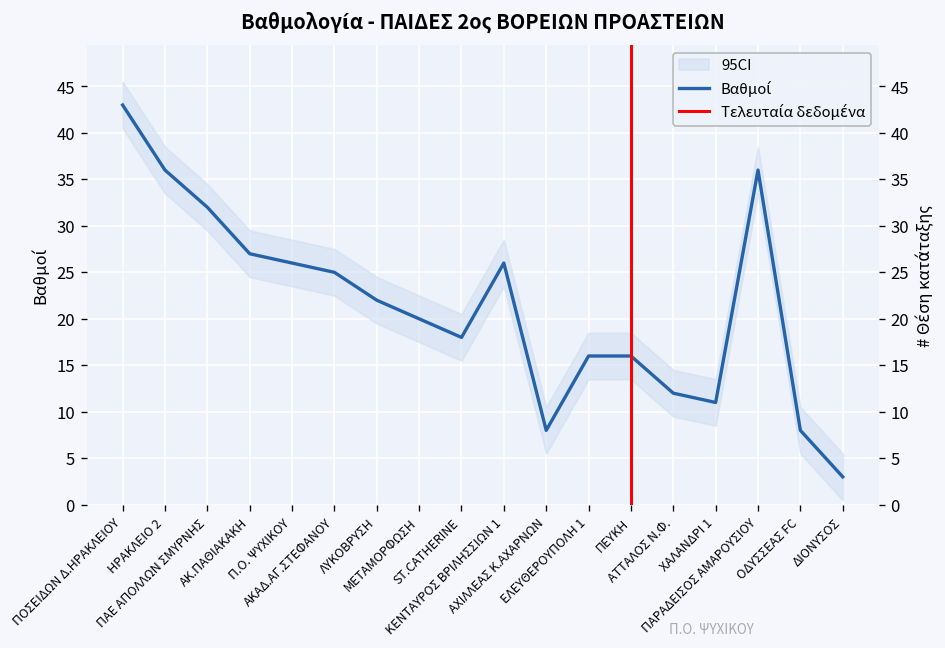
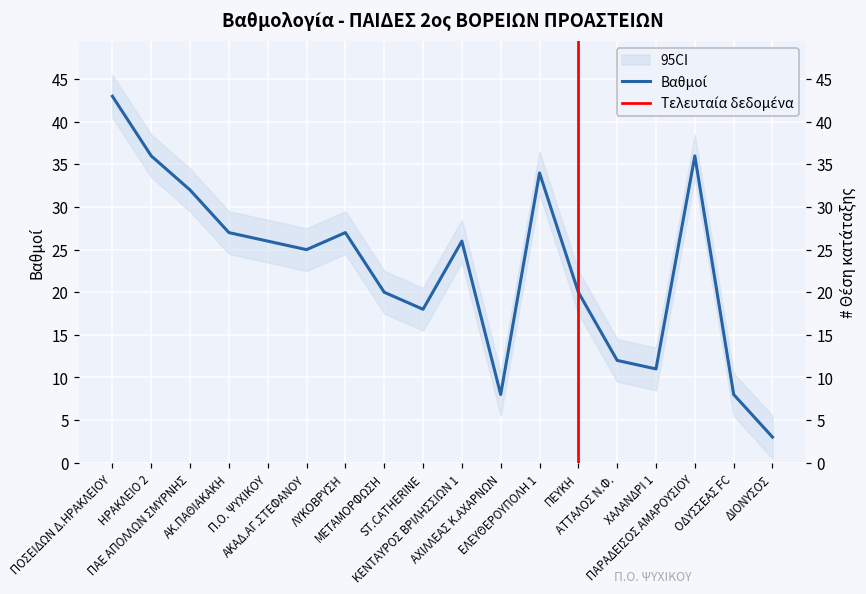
  {
    "Βαθμοί": {
      "ΠΟΣΕΙΔΩΝ Δ.ΗΡΑΚΛΕΙΟΥ": 43,
      "ΗΡΑΚΛΕΙΟ 2": 36,
      "ΠΑΕ ΑΠΟΛΛΩΝ ΣΜΥΡΝΗΣ": 32,
      "ΑΚ.ΠΑΘΙΑΚΑΚΗ": 27,
      "Π.Ο. ΨΥΧΙΚΟΥ": 26,
      "ΑΚΑΔ.ΑΓ.ΣΤΕΦΑΝΟΥ": 25,
-     "ΛΥΚΟΒΡΥΣΗ": 22,
+     "ΛΥΚΟΒΡΥΣΗ": 27,
      "ΜΕΤΑΜΟΡΦΩΣΗ": 20,
      "ST.CATHERINE": 18,
      "ΚΕΝΤΑΥΡΟΣ ΒΡΙΛΗΣΣΙΩΝ 1": 26,
      "ΑΧΙΛΛΕΑΣ Κ.ΑΧΑΡΝΩΝ": 8,
-     "ΕΛΕΥΘΕΡΟΥΠΟΛΗ 1": 16,
-     "ΠΕΥΚΗ": 16,
+     "ΕΛΕΥΘΕΡΟΥΠΟΛΗ 1": 34,
+     "ΠΕΥΚΗ": 20,
      "ΑΤΤΑΛΟΣ Ν.Φ.": 12,
      "ΧΑΛΑΝΔΡΙ 1": 11,
      "ΠΑΡΑΔΕΙΣΟΣ ΑΜΑΡΟΥΣΙΟΥ": 36,
      "ΟΔΥΣΣΕΑΣ FC": 8,
      "ΔΙΟΝΥΣΟΣ": 3
    }
  }
